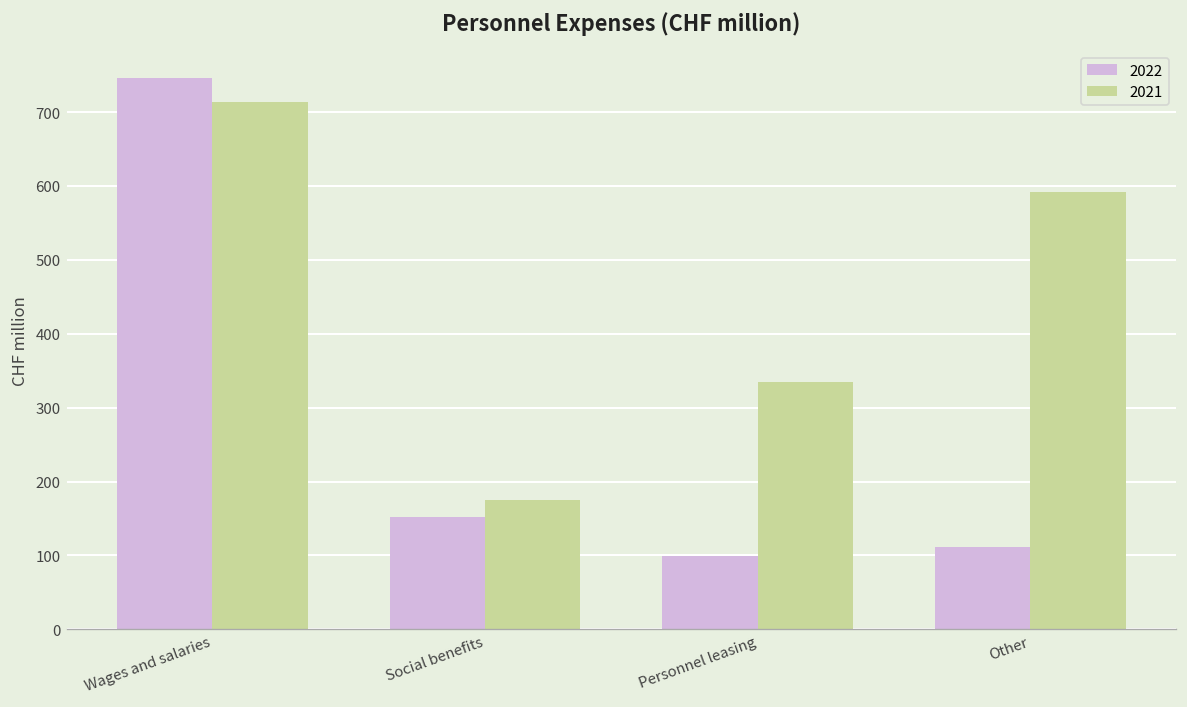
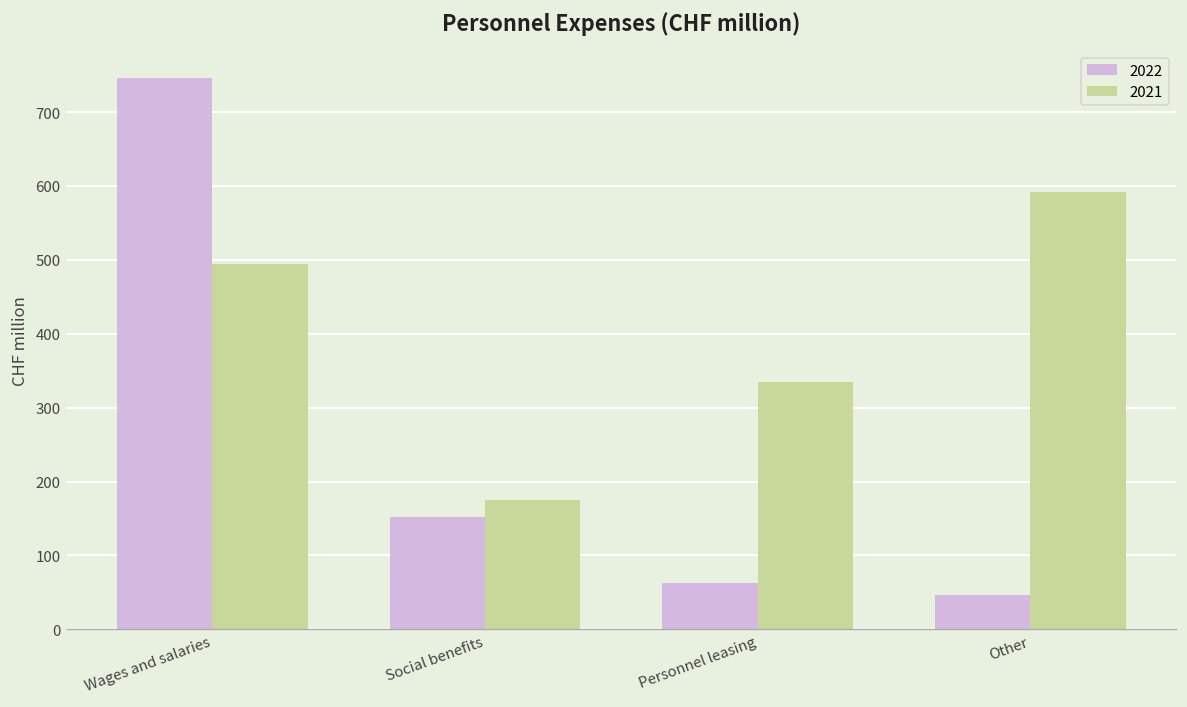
  {
    "2022": {
      "Wages and salaries": 750,
      "Social benefits": 150,
-     "Personnel leasing": 100,
-     "Other": 110
+     "Personnel leasing": 60,
+     "Other": 50
    },
    "2021": {
-     "Wages and salaries": 710,
+     "Wages and salaries": 490,
      "Social benefits": 180,
      "Personnel leasing": 330,
      "Other": 590
    }
  }
